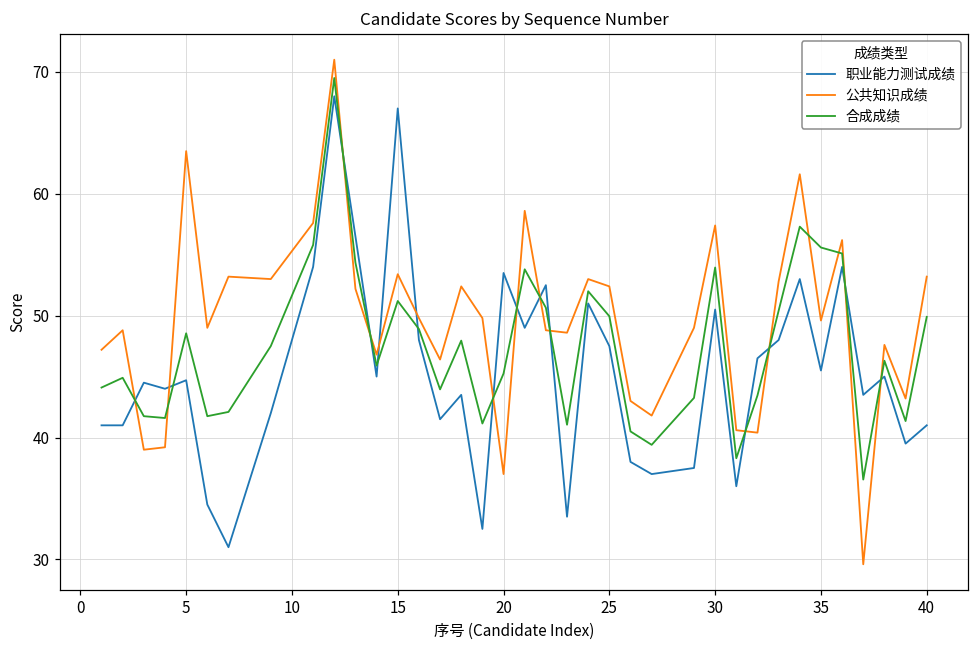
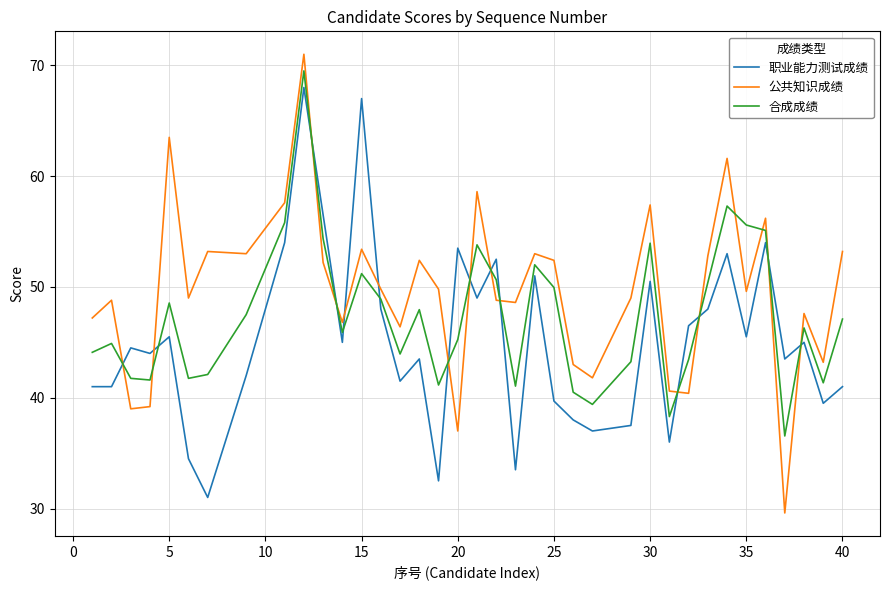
  {
    "职业能力测试成绩": {
-     "5": 44.7,
+     "5": 45.5,
      "15": 67.0,
      "20": 53.5,
-     "25": 47.5,
+     "25": 39.7,
      "30": 50.5,
      "35": 45.5,
      "40": 41.0
    },
    "公共知识成绩": {
      "5": 63.5,
      "15": 53.4,
      "20": 37.0,
      "25": 52.4,
      "30": 57.4,
      "35": 49.6,
      "40": 53.2
    },
    "合成成绩": {
      "5": 48.6,
      "15": 51.2,
      "20": 45.3,
      "25": 50.0,
      "30": 54.0,
      "35": 55.6,
-     "40": 49.9
+     "40": 47.1
    }
  }
